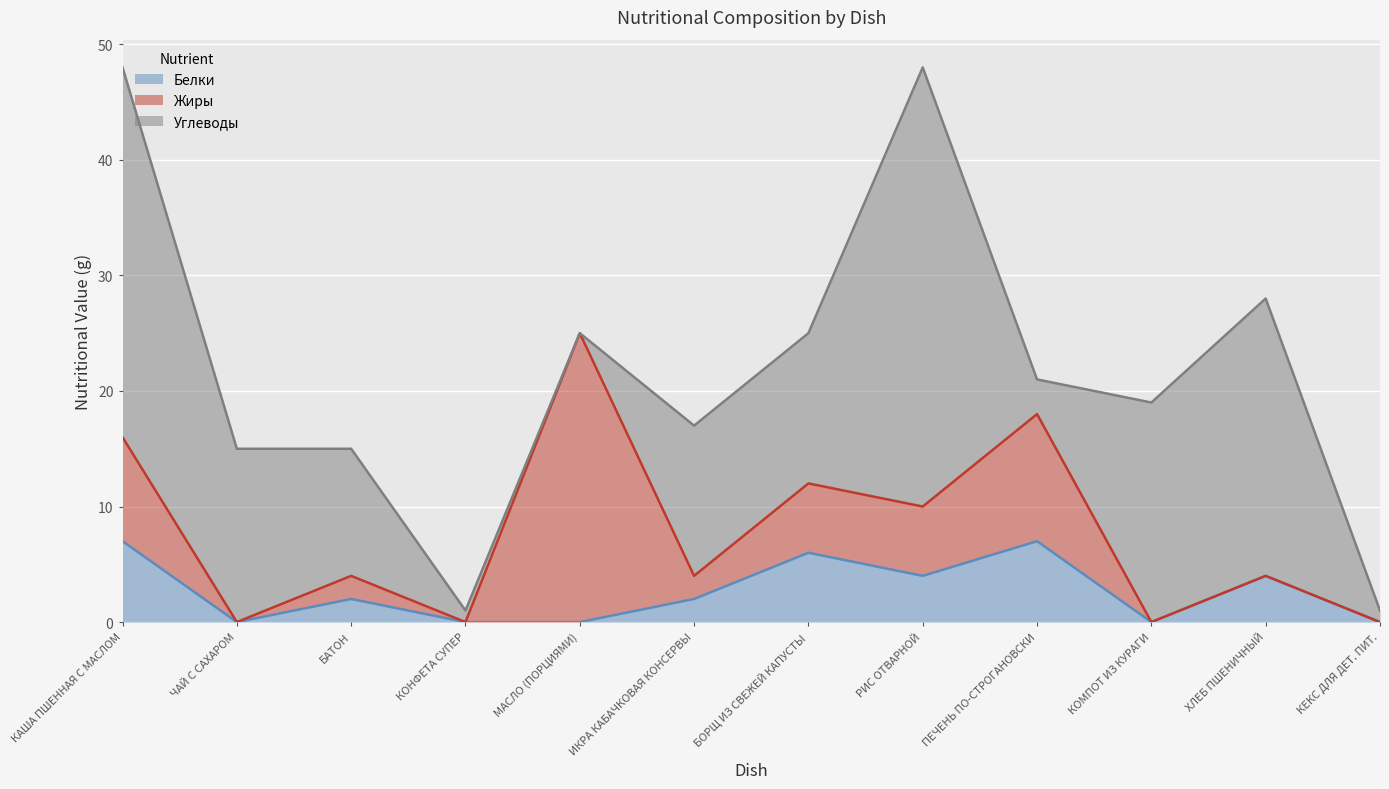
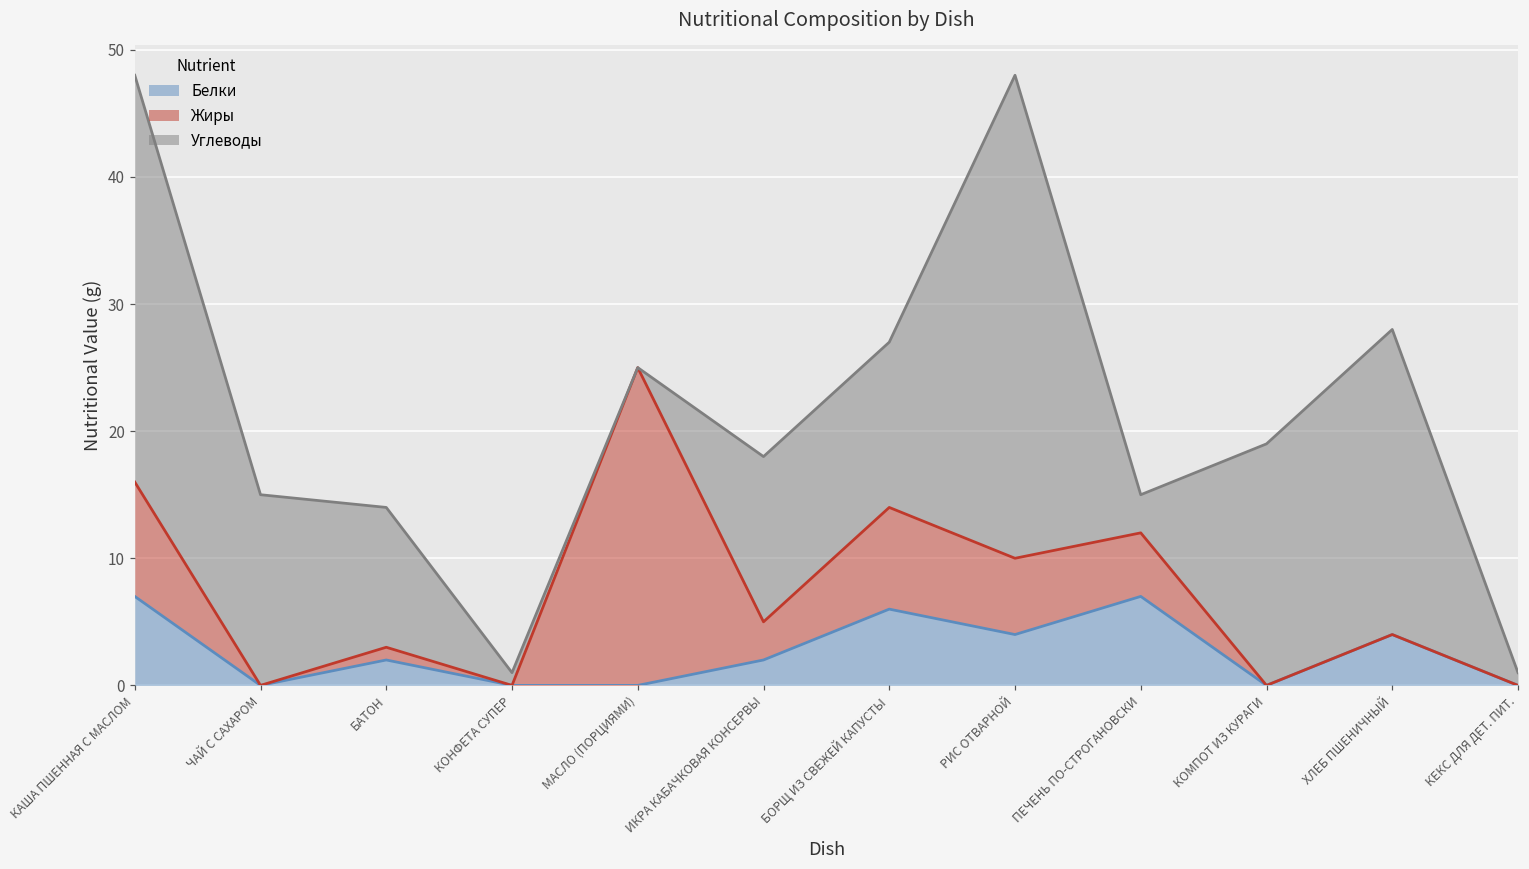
  {
    "Жиры": {
      "КАША ПШЕННАЯ С МАСЛОМ": 9,
-     "БАТОН": 2,
-     "ИКРА КАБАЧКОВАЯ КОНСЕРВЫ": 2,
-     "БОРЩ ИЗ СВЕЖЕЙ КАПУСТЫ": 6,
+     "БАТОН": 1,
+     "ИКРА КАБАЧКОВАЯ КОНСЕРВЫ": 3,
+     "БОРЩ ИЗ СВЕЖЕЙ КАПУСТЫ": 8,
      "РИС ОТВАРНОЙ": 6,
-     "ПЕЧЕНЬ ПО-СТРОГАНОВСКИ": 11
+     "ПЕЧЕНЬ ПО-СТРОГАНОВСКИ": 5
    }
  }
